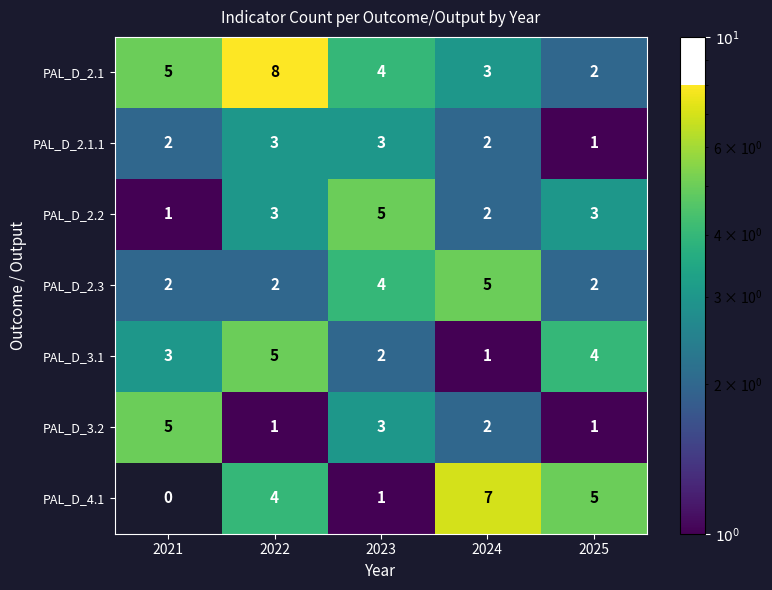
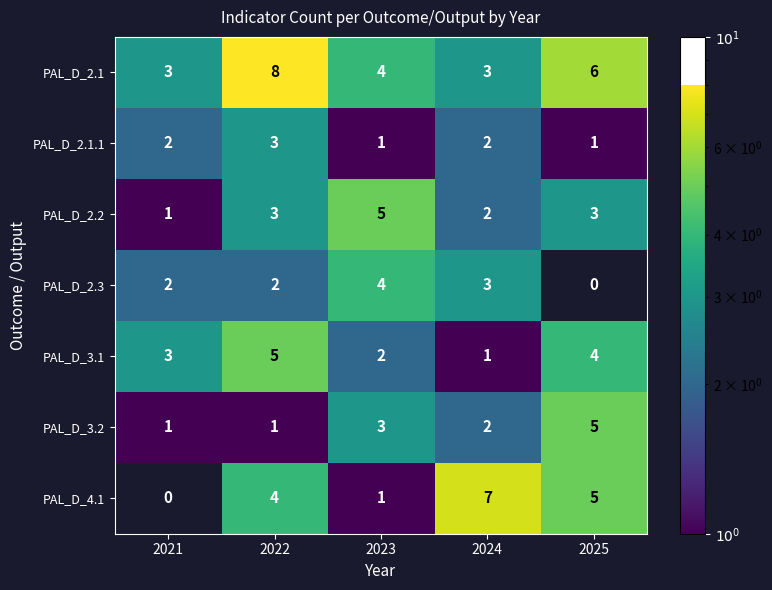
  {
    "PAL_D_2.1": {
-     "2021": 5,
+     "2021": 3,
      "2022": 8,
      "2023": 4,
      "2024": 3,
-     "2025": 2
+     "2025": 6
    },
    "PAL_D_2.1.1": {
      "2021": 2,
      "2022": 3,
-     "2023": 3,
+     "2023": 1,
      "2024": 2,
      "2025": 1
    },
    "PAL_D_2.2": {
      "2021": 1,
      "2022": 3,
      "2023": 5,
      "2024": 2,
      "2025": 3
    },
    "PAL_D_2.3": {
      "2021": 2,
      "2022": 2,
      "2023": 4,
-     "2024": 5,
-     "2025": 2
+     "2024": 3,
+     "2025": 0
    },
    "PAL_D_3.1": {
      "2021": 3,
      "2022": 5,
      "2023": 2,
      "2024": 1,
      "2025": 4
    },
    "PAL_D_3.2": {
-     "2021": 5,
+     "2021": 1,
      "2022": 1,
      "2023": 3,
      "2024": 2,
-     "2025": 1
+     "2025": 5
    },
    "PAL_D_4.1": {
      "2021": 0,
      "2022": 4,
      "2023": 1,
      "2024": 7,
      "2025": 5
    }
  }
